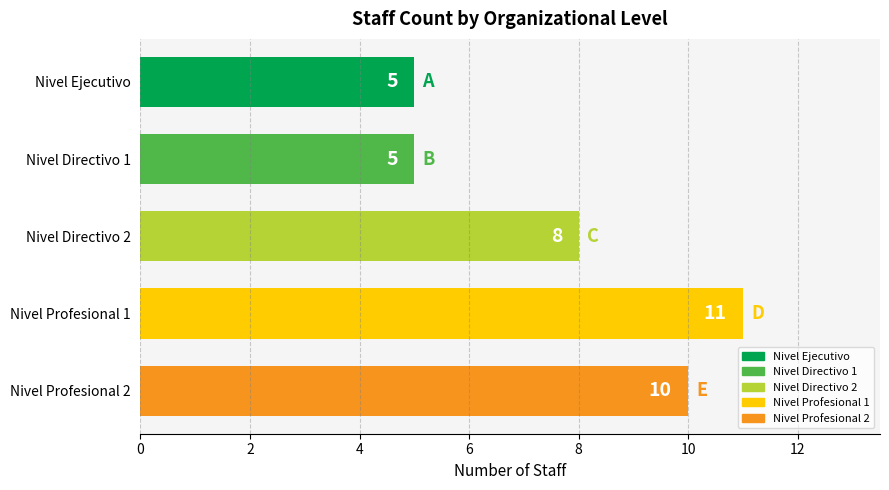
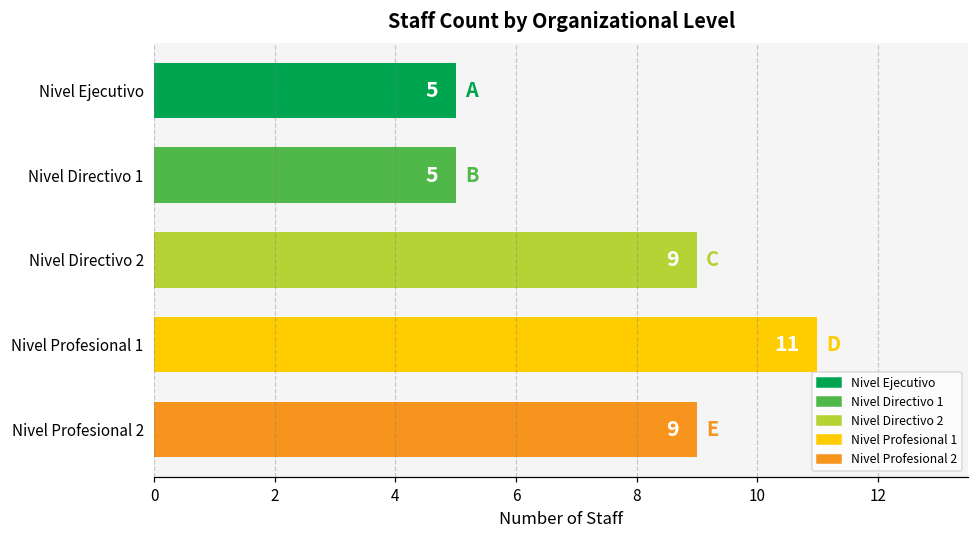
  {
    "Nivel Ejecutivo": 5,
    "Nivel Directivo 1": 5,
-   "Nivel Directivo 2": 8,
+   "Nivel Directivo 2": 9,
    "Nivel Profesional 1": 11,
-   "Nivel Profesional 2": 10
+   "Nivel Profesional 2": 9
  }
